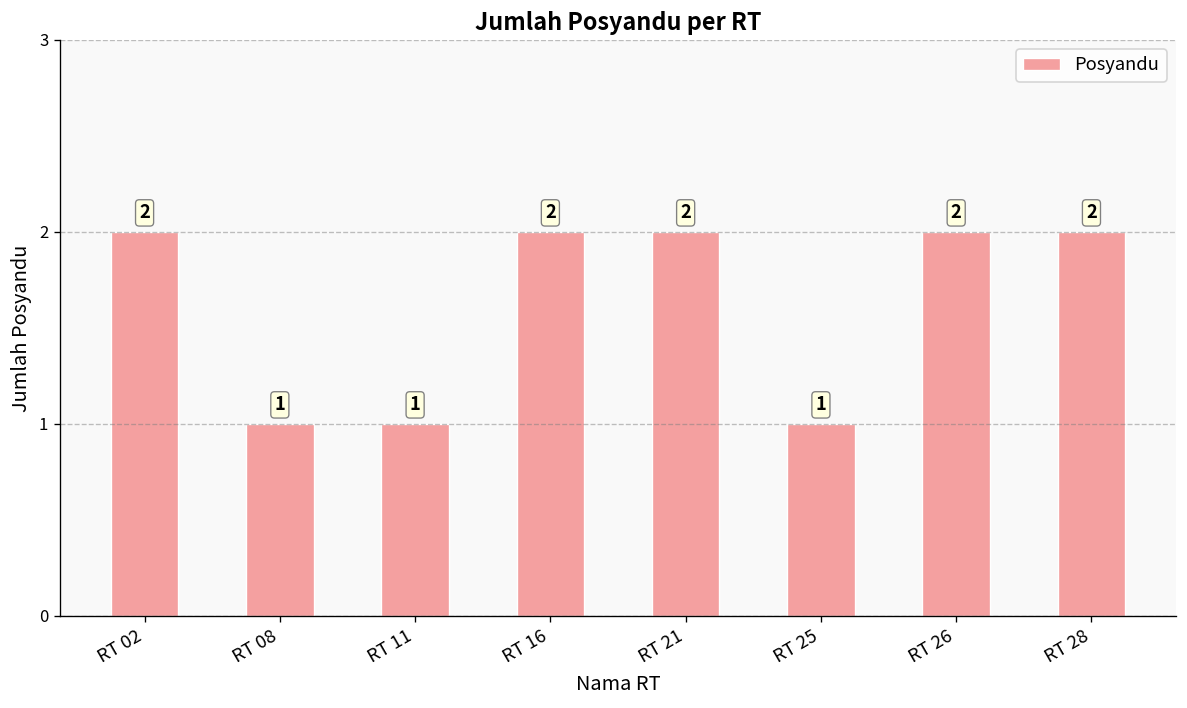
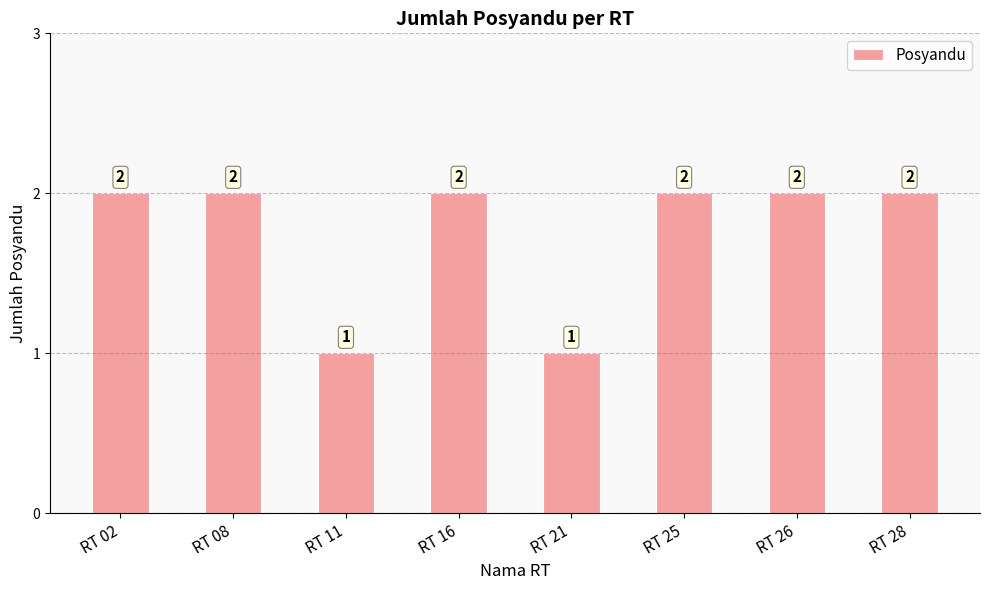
  {
-   "RT 08": 1,
-   "RT 21": 2,
-   "RT 25": 1
+   "RT 08": 2,
+   "RT 21": 1,
+   "RT 25": 2
  }
